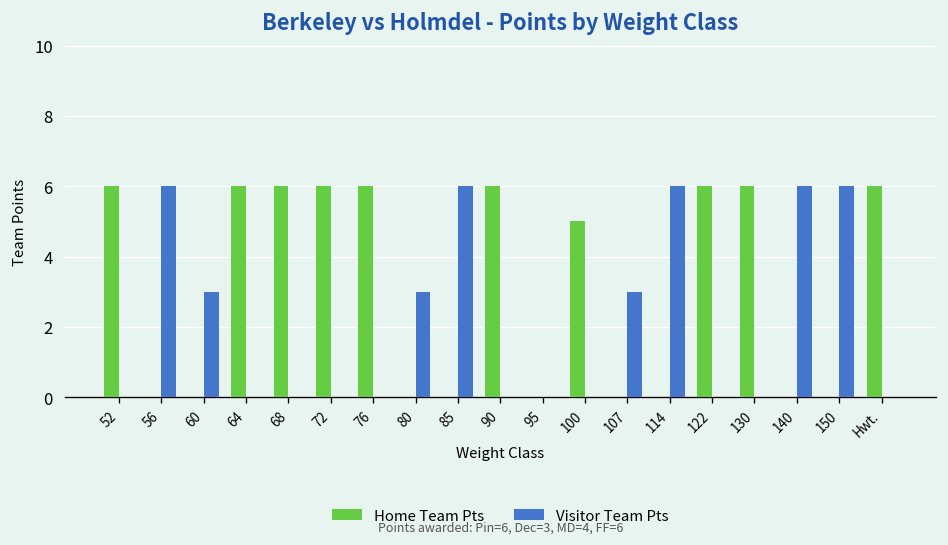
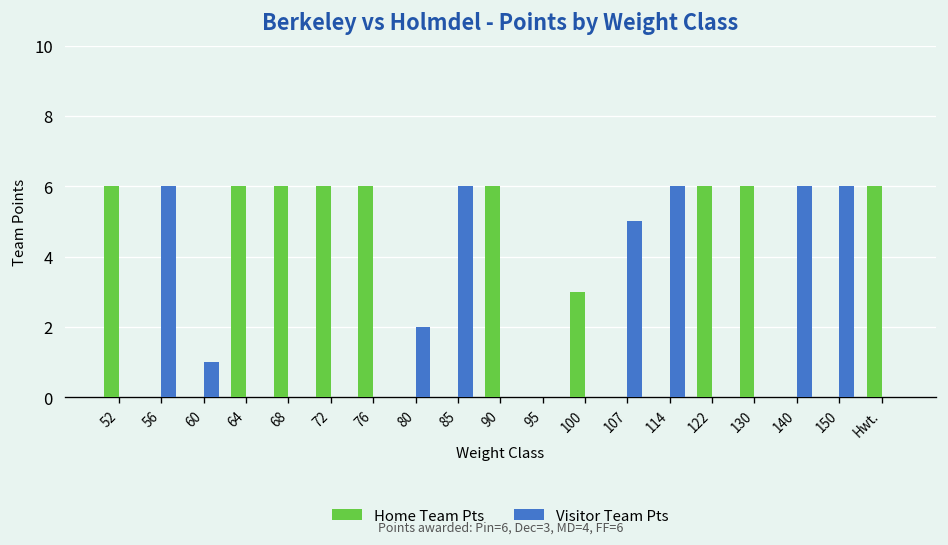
  {
    "Home Team Pts": {
      "52": 6,
      "56": 0,
      "60": 0,
      "64": 6,
      "68": 6,
      "72": 6,
      "76": 6,
      "80": 0,
      "85": 0,
      "90": 6,
      "95": 0,
-     "100": 5,
+     "100": 3,
      "107": 0,
      "114": 0,
      "122": 6,
      "130": 6,
      "140": 0,
      "150": 0,
      "Hwt.": 6
    },
    "Visitor Team Pts": {
      "52": 0,
      "56": 6,
-     "60": 3,
+     "60": 1,
      "64": 0,
      "68": 0,
      "72": 0,
      "76": 0,
-     "80": 3,
+     "80": 2,
      "85": 6,
      "90": 0,
      "95": 0,
      "100": 0,
-     "107": 3,
+     "107": 5,
      "114": 6,
      "122": 0,
      "130": 0,
      "140": 6,
      "150": 6,
      "Hwt.": 0
    }
  }
